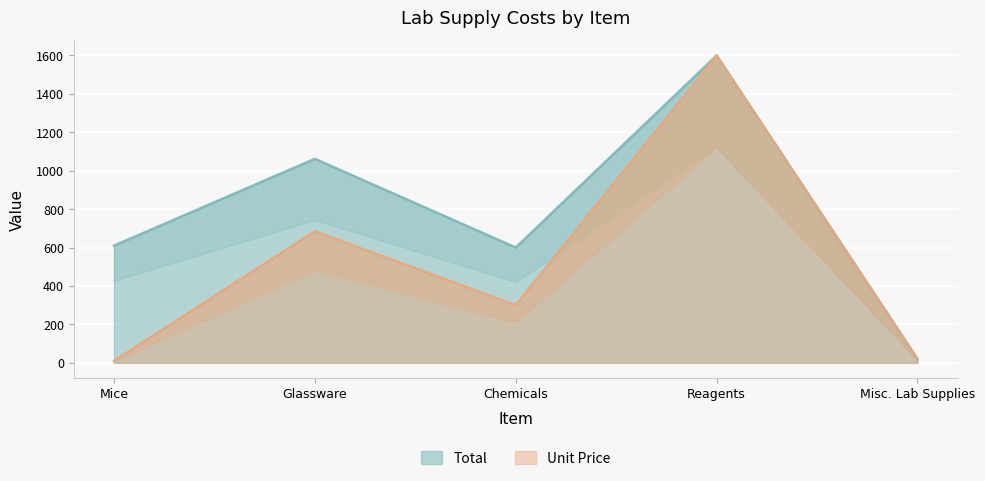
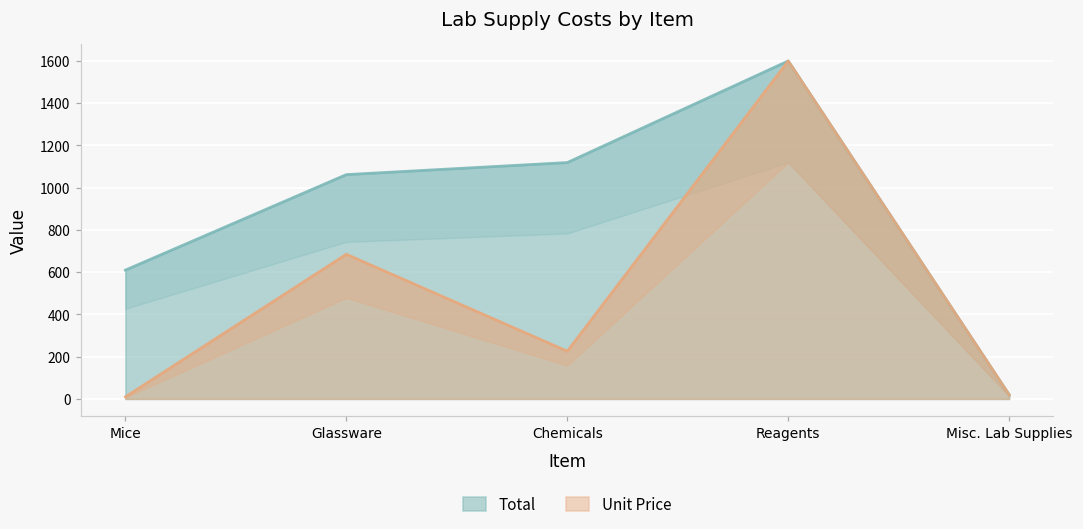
  {
    "Total": {
      "Mice": 610,
      "Glassware": 1060,
-     "Chemicals": 600
+     "Chemicals": 1120
    },
    "Unit Price": {
      "Mice": 10,
      "Glassware": 690,
-     "Chemicals": 300
+     "Chemicals": 230
    }
  }
